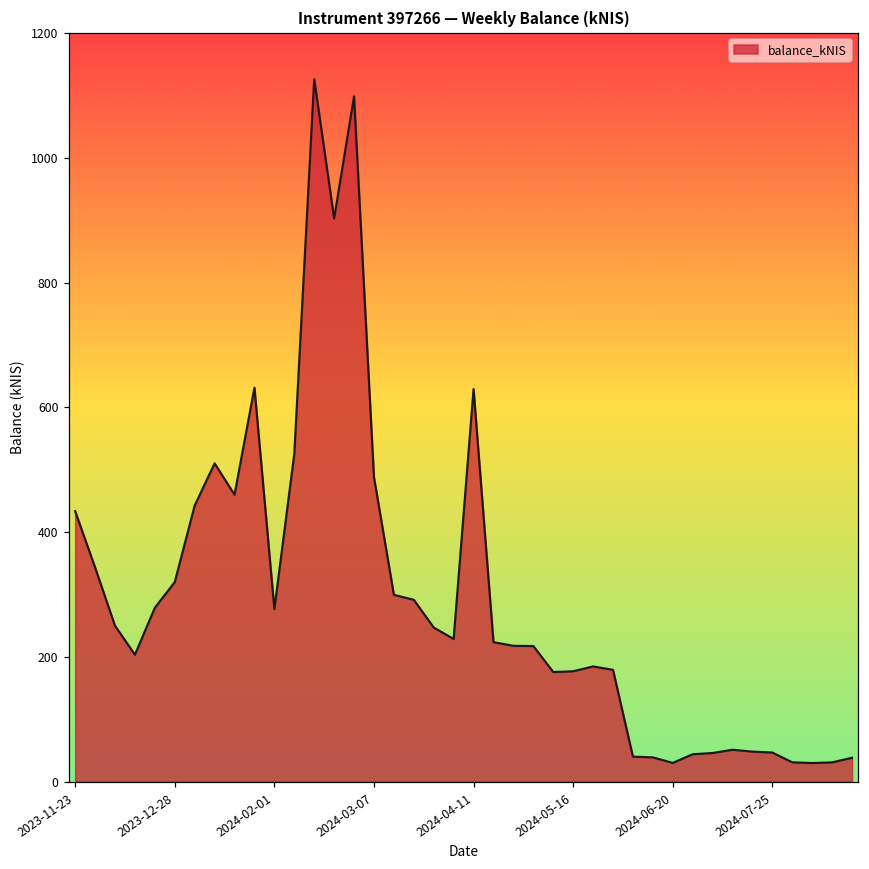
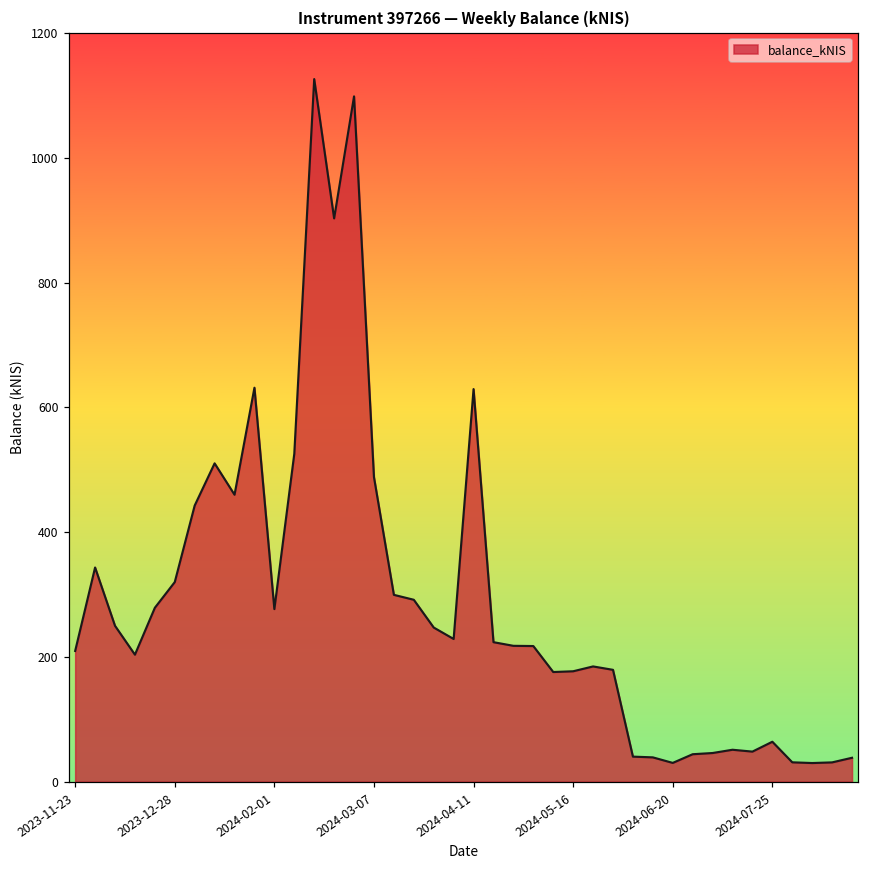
  {
-   "2023-11-23": 430,
+   "2023-11-23": 210,
    "2023-12-28": 320,
    "2024-02-01": 280,
    "2024-03-07": 490,
    "2024-04-11": 630,
    "2024-05-16": 180,
    "2024-06-20": 30,
-   "2024-07-25": 50
+   "2024-07-25": 60
  }
